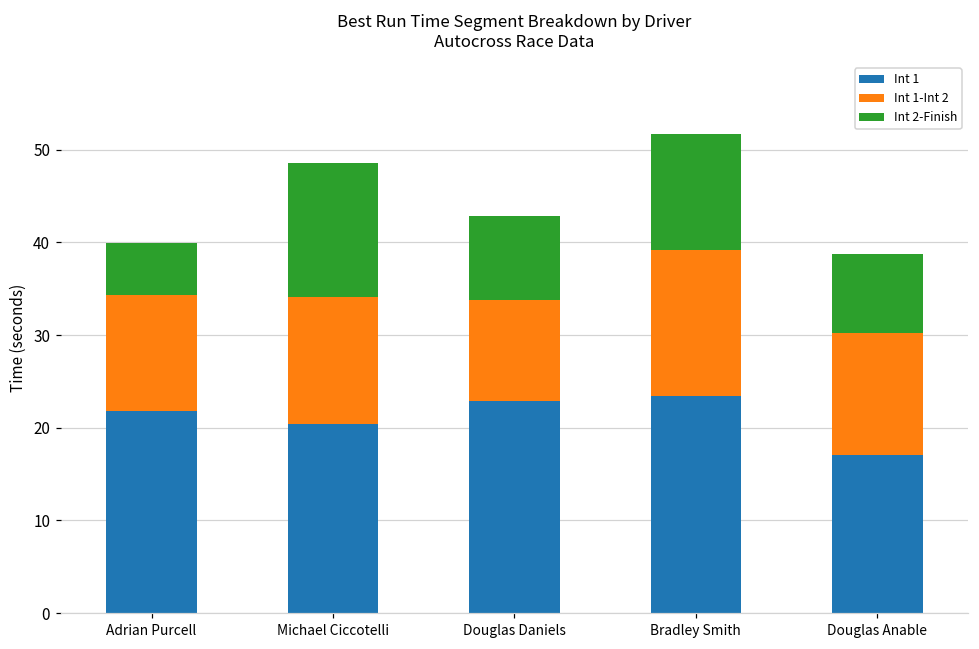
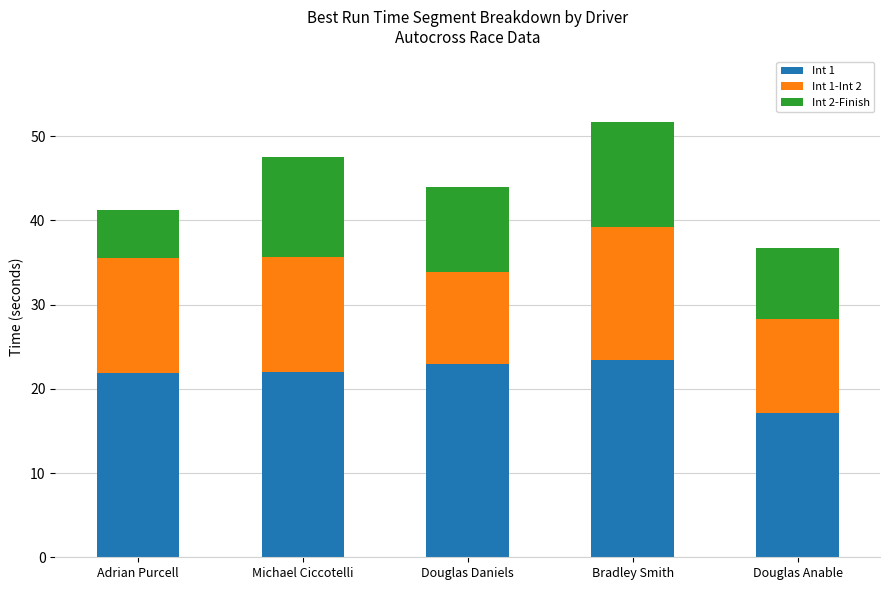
  {
    "Int 1": {
      "Adrian Purcell": 22,
-     "Michael Ciccotelli": 20,
+     "Michael Ciccotelli": 22,
      "Douglas Daniels": 23,
      "Bradley Smith": 23,
      "Douglas Anable": 17
    },
    "Int 1-Int 2": {
-     "Adrian Purcell": 12,
+     "Adrian Purcell": 14,
      "Michael Ciccotelli": 14,
      "Douglas Daniels": 11,
      "Bradley Smith": 16,
-     "Douglas Anable": 13
+     "Douglas Anable": 11
    },
    "Int 2-Finish": {
      "Adrian Purcell": 6,
-     "Michael Ciccotelli": 14,
-     "Douglas Daniels": 9,
+     "Michael Ciccotelli": 12,
+     "Douglas Daniels": 10,
      "Bradley Smith": 13,
      "Douglas Anable": 9
    }
  }
